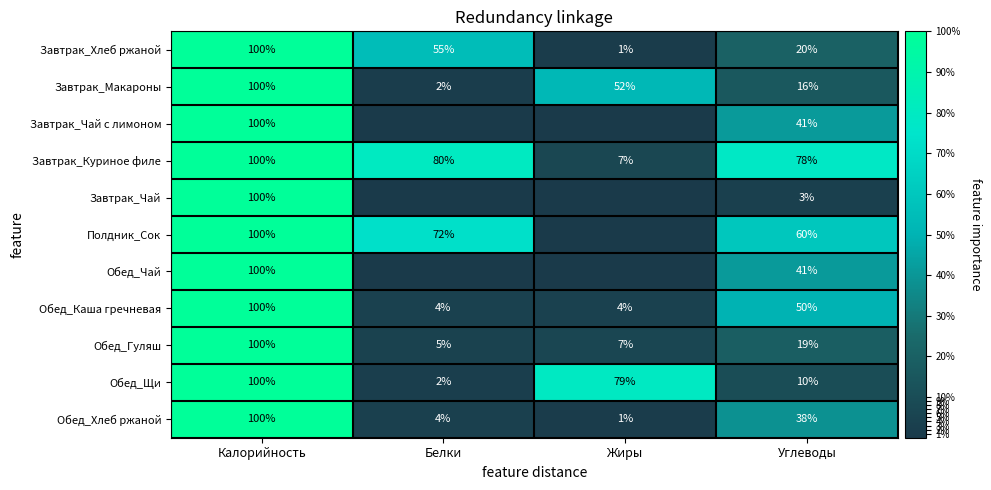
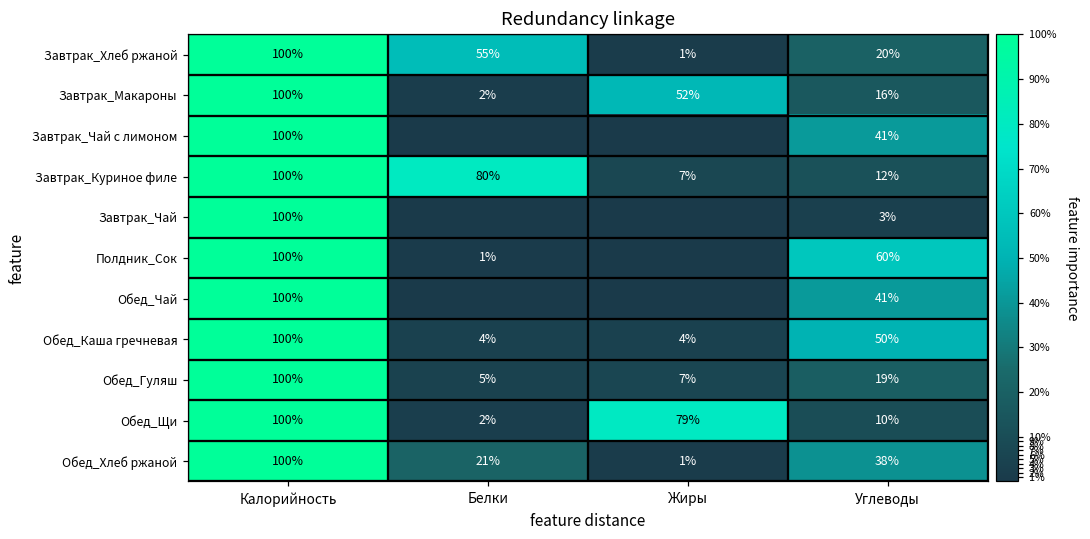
  {
    "Завтрак_Хлеб ржаной": {
      "Калорийность": "100%",
      "Белки": "55%",
      "Жиры": "1%",
      "Углеводы": "20%"
    },
    "Завтрак_Макароны": {
      "Калорийность": "100%",
      "Белки": "2%",
      "Жиры": "52%",
      "Углеводы": "16%"
    },
    "Завтрак_Чай с лимоном": {
      "Калорийность": "100%",
      "Углеводы": "41%"
    },
    "Завтрак_Куриное филе": {
      "Калорийность": "100%",
      "Белки": "80%",
      "Жиры": "7%",
-     "Углеводы": "78%"
+     "Углеводы": "12%"
    },
    "Завтрак_Чай": {
      "Калорийность": "100%",
      "Углеводы": "3%"
    },
    "Полдник_Сок": {
      "Калорийность": "100%",
-     "Белки": "72%",
+     "Белки": "1%",
      "Углеводы": "60%"
    },
    "Обед_Чай": {
      "Калорийность": "100%",
      "Углеводы": "41%"
    },
    "Обед_Каша гречневая": {
      "Калорийность": "100%",
      "Белки": "4%",
      "Жиры": "4%",
      "Углеводы": "50%"
    },
    "Обед_Гуляш": {
      "Калорийность": "100%",
      "Белки": "5%",
      "Жиры": "7%",
      "Углеводы": "19%"
    },
    "Обед_Щи": {
      "Калорийность": "100%",
      "Белки": "2%",
      "Жиры": "79%",
      "Углеводы": "10%"
    },
    "Обед_Хлеб ржаной": {
      "Калорийность": "100%",
-     "Белки": "4%",
+     "Белки": "21%",
      "Жиры": "1%",
      "Углеводы": "38%"
    }
  }
